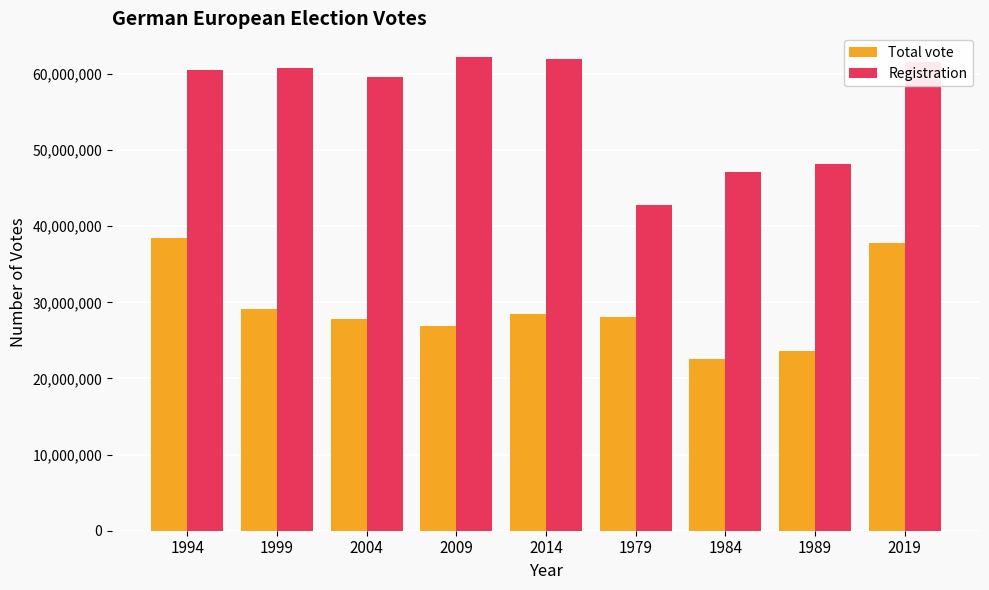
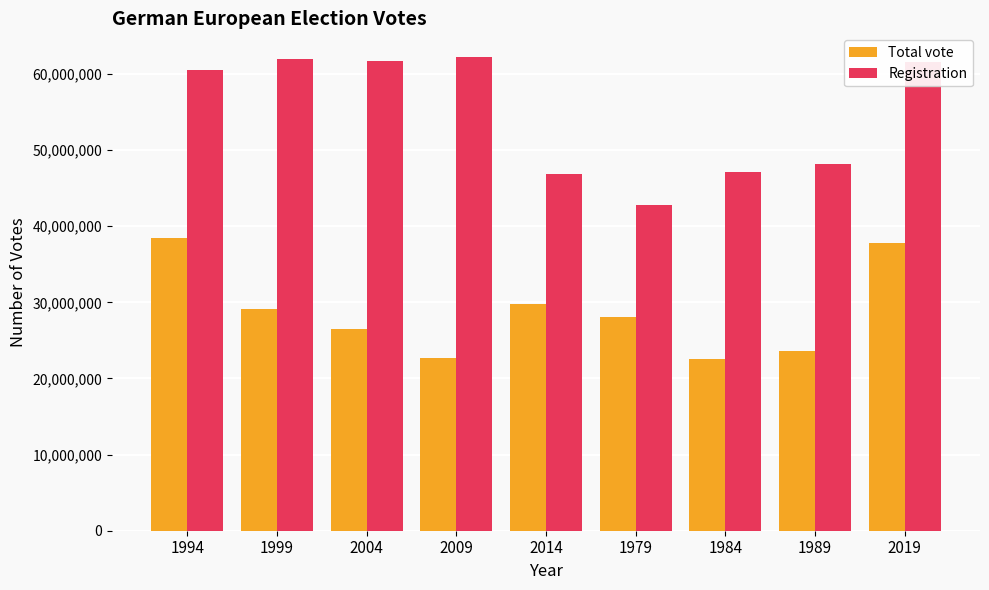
  {
    "Total vote": {
      "1994": "38,000,000",
      "1999": "29,000,000",
-     "2004": "28,000,000",
-     "2009": "27,000,000",
-     "2014": "28,000,000",
+     "2004": "27,000,000",
+     "2009": "23,000,000",
+     "2014": "30,000,000",
      "1979": "28,000,000",
      "1984": "23,000,000",
      "1989": "24,000,000",
      "2019": "38,000,000"
    },
    "Registration": {
      "1994": "60,000,000",
-     "1999": "61,000,000",
-     "2004": "60,000,000",
+     "1999": "62,000,000",
+     "2004": "62,000,000",
      "2009": "62,000,000",
-     "2014": "62,000,000",
+     "2014": "47,000,000",
      "1979": "43,000,000",
      "1984": "47,000,000",
      "1989": "48,000,000"
    }
  }
